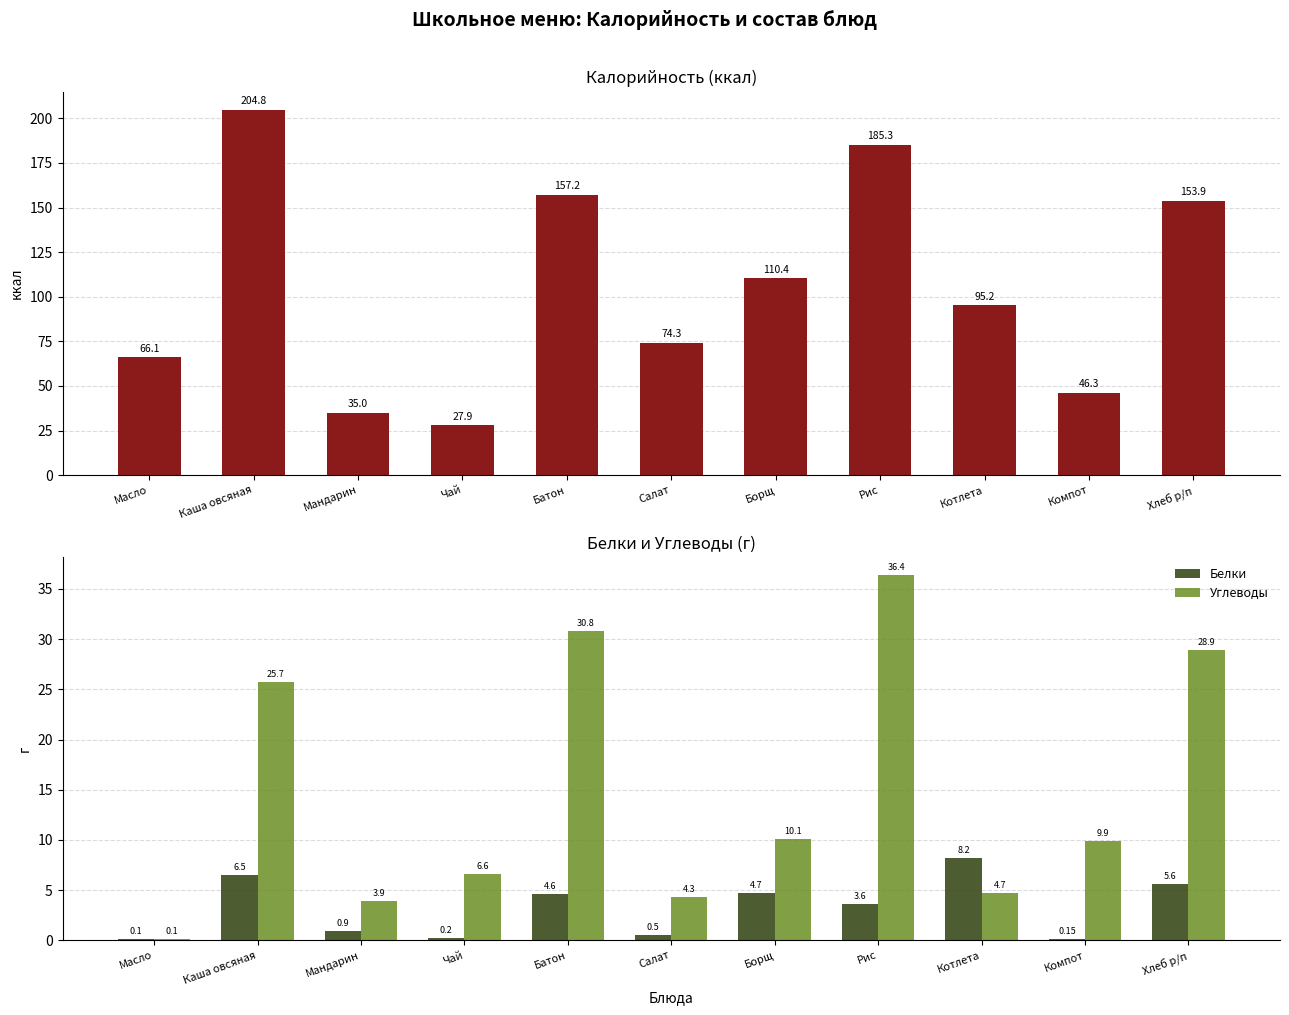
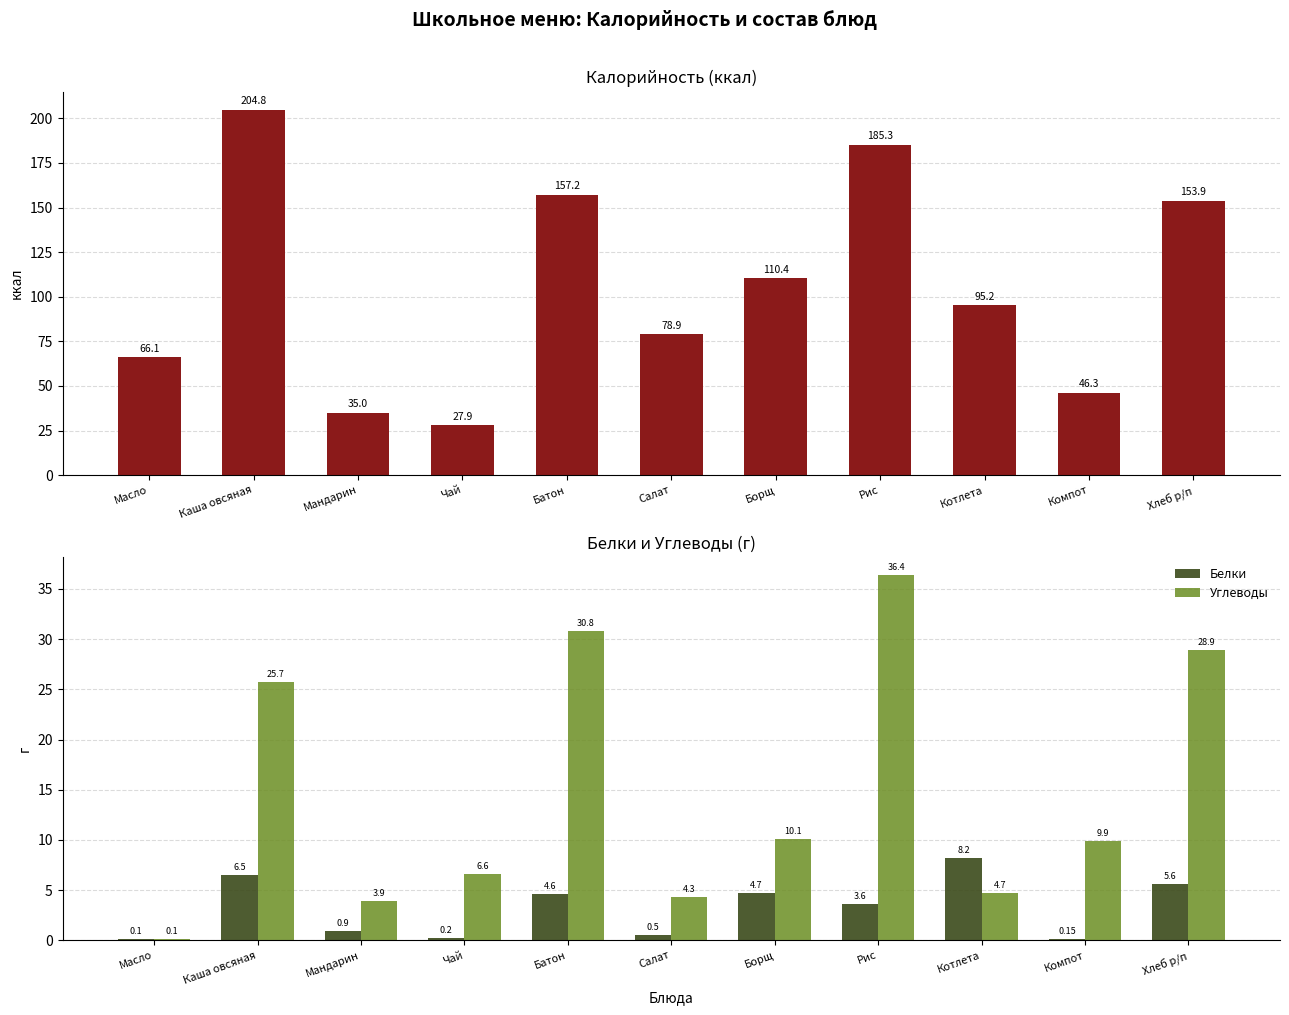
  {
    "Калорийность (ккал)": {
      "Масло": 66.1,
      "Каша овсяная": 204.8,
      "Мандарин": 35.0,
      "Чай": 27.9,
      "Батон": 157.2,
-     "Салат": 74.3,
+     "Салат": 78.9,
      "Борщ": 110.4,
      "Рис": 185.3,
      "Котлета": 95.2,
      "Компот": 46.3,
      "Хлеб р/п": 153.9
    },
    "Белки и Углеводы (г)": {
      "Белки": {
        "Масло": 0.1,
        "Каша овсяная": 6.5,
        "Мандарин": 0.9,
        "Чай": 0.2,
        "Батон": 4.6,
        "Салат": 0.5,
        "Борщ": 4.7,
        "Рис": 3.6,
        "Котлета": 8.2,
        "Компот": 0.15,
        "Хлеб р/п": 5.6
      },
      "Углеводы": {
        "Масло": 0.1,
        "Каша овсяная": 25.7,
        "Мандарин": 3.9,
        "Чай": 6.6,
        "Батон": 30.8,
        "Салат": 4.3,
        "Борщ": 10.1,
        "Рис": 36.4,
        "Котлета": 4.7,
        "Компот": 9.9,
        "Хлеб р/п": 28.9
      }
    }
  }
